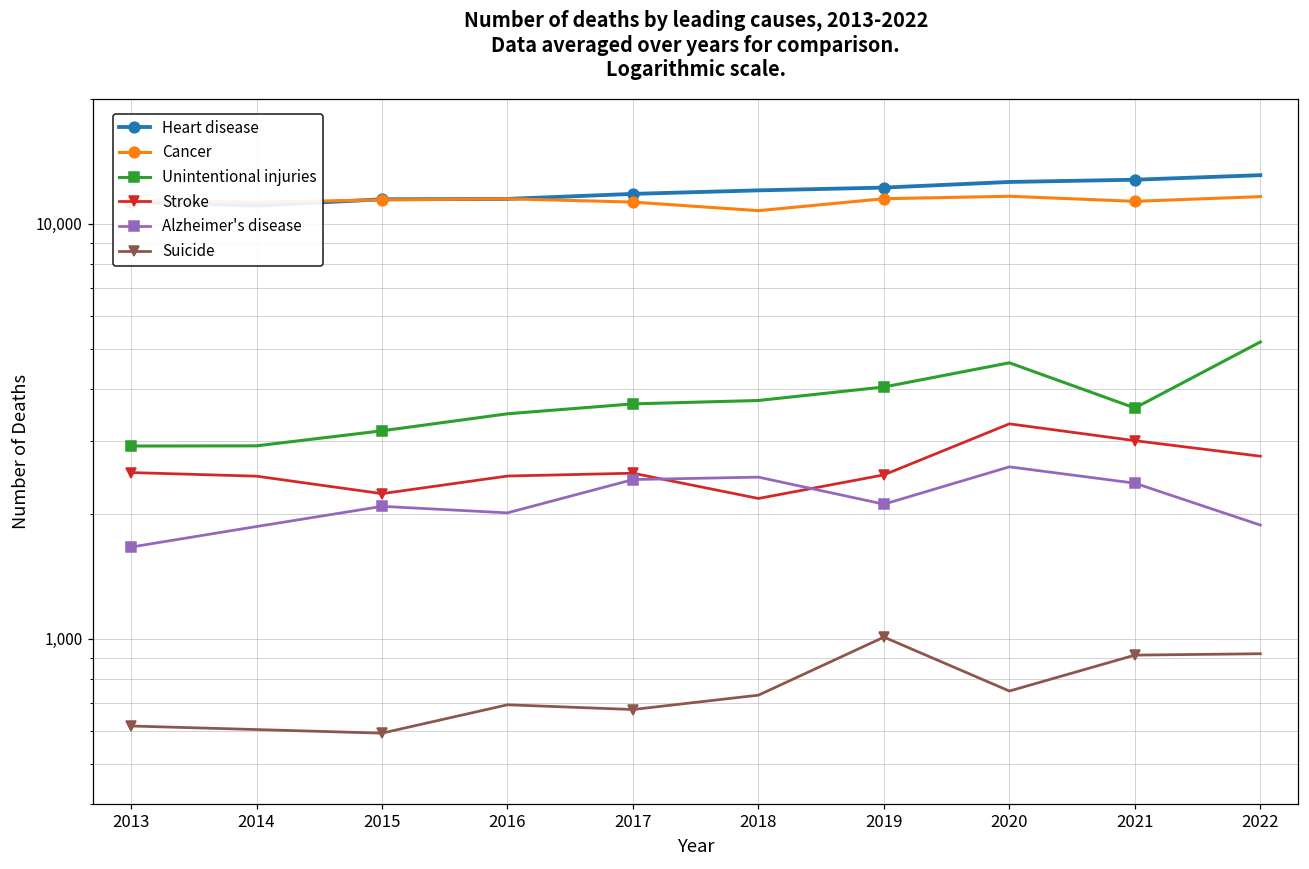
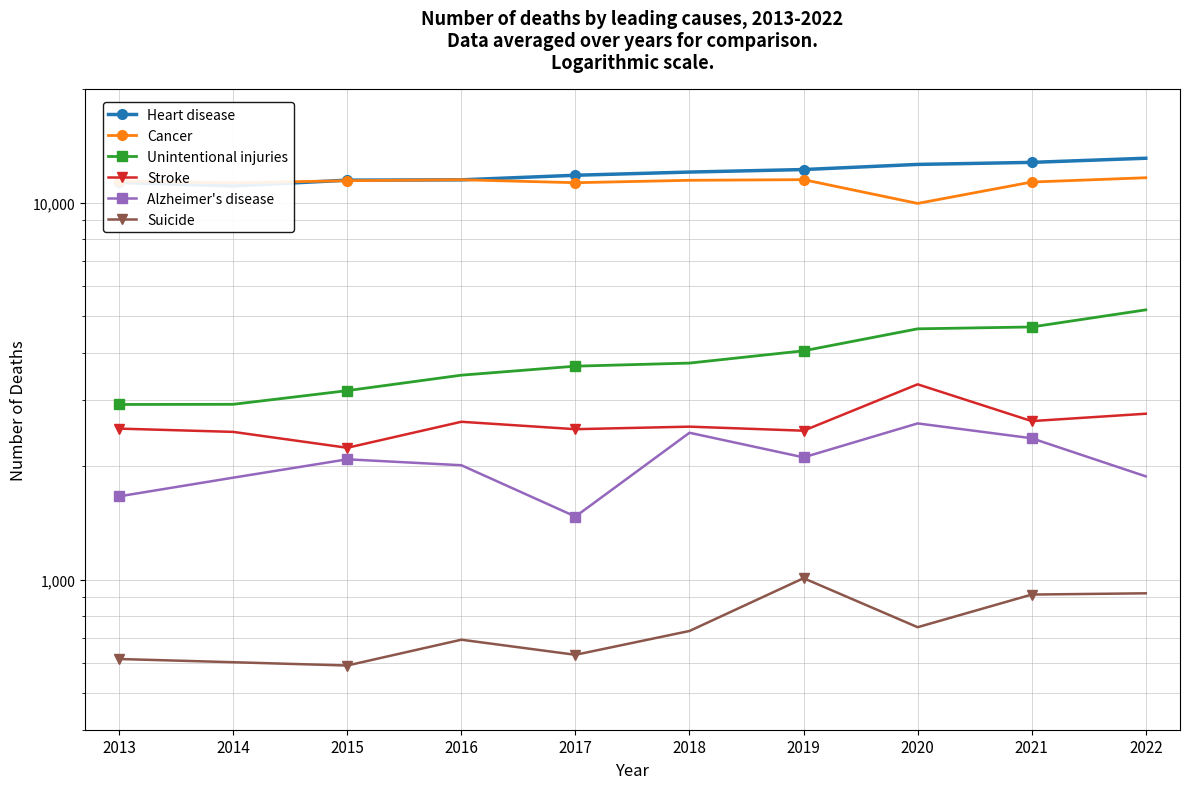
  {
    "Heart disease": {
      "2017": "11,800",
      "2018": "12,000",
      "2019": "12,200",
      "2020": "12,600",
      "2021": "12,800",
      "2022": "13,100"
    },
    "Cancer": {
      "2017": "11,300",
-     "2018": "10,800",
+     "2018": "11,500",
      "2019": "11,500",
-     "2020": "11,700",
+     "2020": "9,900",
      "2021": "11,300",
      "2022": "11,600"
    },
    "Unintentional injuries": {
      "2013": "2,900",
      "2014": "2,900",
      "2015": "3,200",
      "2016": "3,500",
      "2017": "3,700",
      "2018": "3,800",
      "2019": "4,000",
      "2020": "4,600",
-     "2021": "3,600",
+     "2021": "4,700",
      "2022": "5,200"
    },
    "Stroke": {
      "2013": "2,500",
      "2014": "2,500",
      "2015": "2,200",
-     "2016": "2,500",
+     "2016": "2,600",
      "2017": "2,500",
-     "2018": "2,200",
+     "2018": "2,500",
      "2019": "2,500",
      "2020": "3,300",
-     "2021": "3,000",
+     "2021": "2,600",
      "2022": "2,800"
    },
    "Alzheimer's disease": {
      "2013": "1,700",
      "2014": "1,900",
      "2015": "2,100",
      "2016": "2,000",
-     "2017": "2,400",
+     "2017": "1,470",
      "2018": "2,500",
      "2019": "2,100",
      "2020": "2,600",
      "2021": "2,400",
      "2022": "1,900"
    },
    "Suicide": {
      "2013": "620",
      "2014": "600",
      "2015": "590",
      "2016": "690",
-     "2017": "680",
+     "2017": "630",
      "2018": "730",
      "2019": "1,010",
      "2020": "750",
      "2021": "910",
      "2022": "920"
    }
  }
